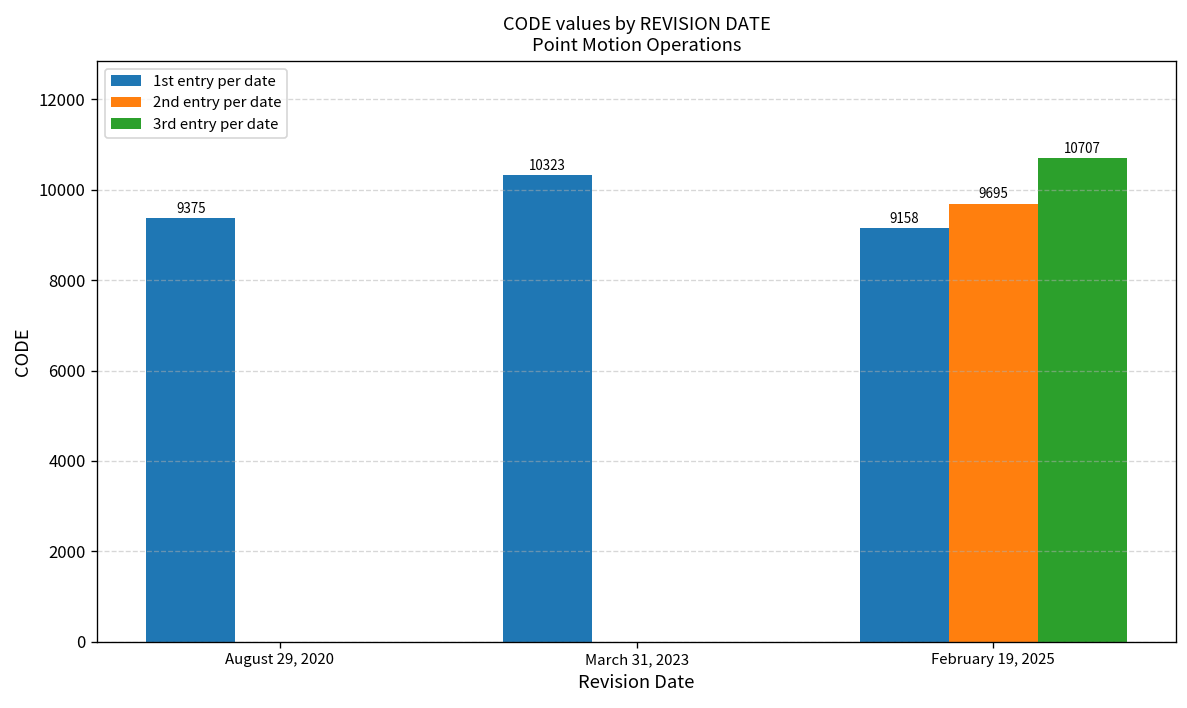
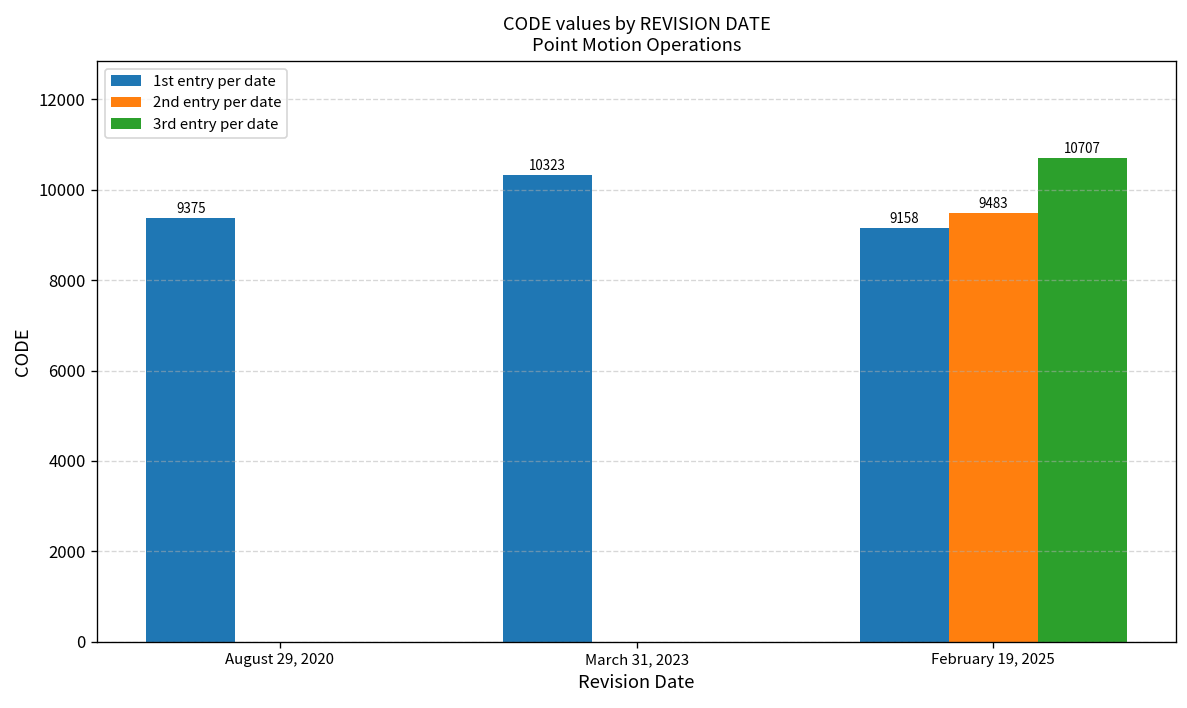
  {
    "1st entry per date": {
      "August 29, 2020": 9375,
      "March 31, 2023": 10323,
      "February 19, 2025": 9158
    },
    "2nd entry per date": {
-     "February 19, 2025": 9695
+     "February 19, 2025": 9483
    },
    "3rd entry per date": {
      "February 19, 2025": 10707
    }
  }
